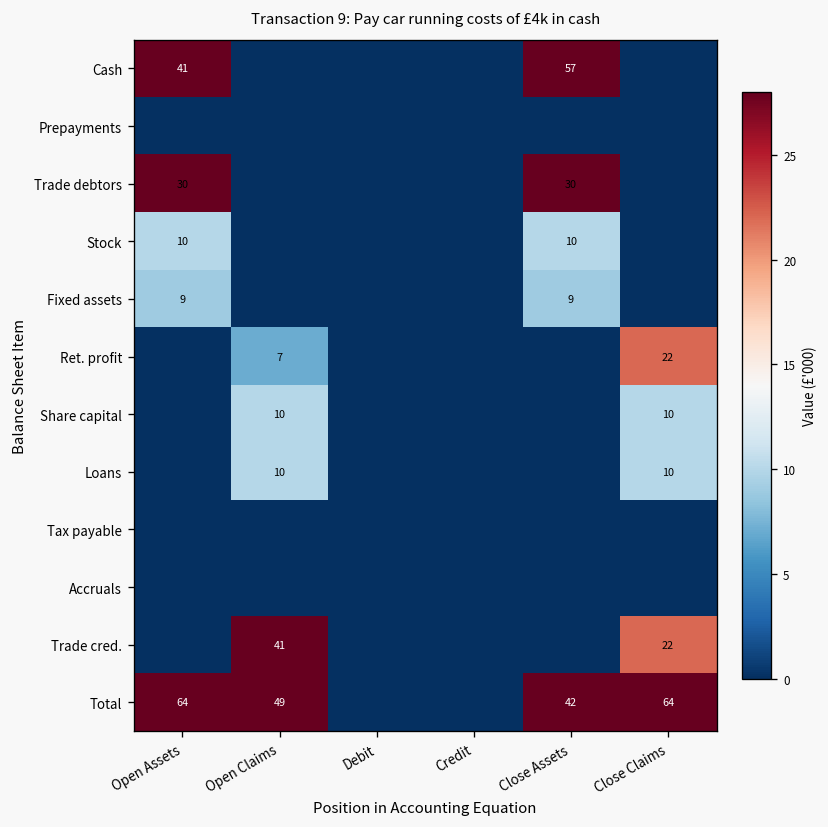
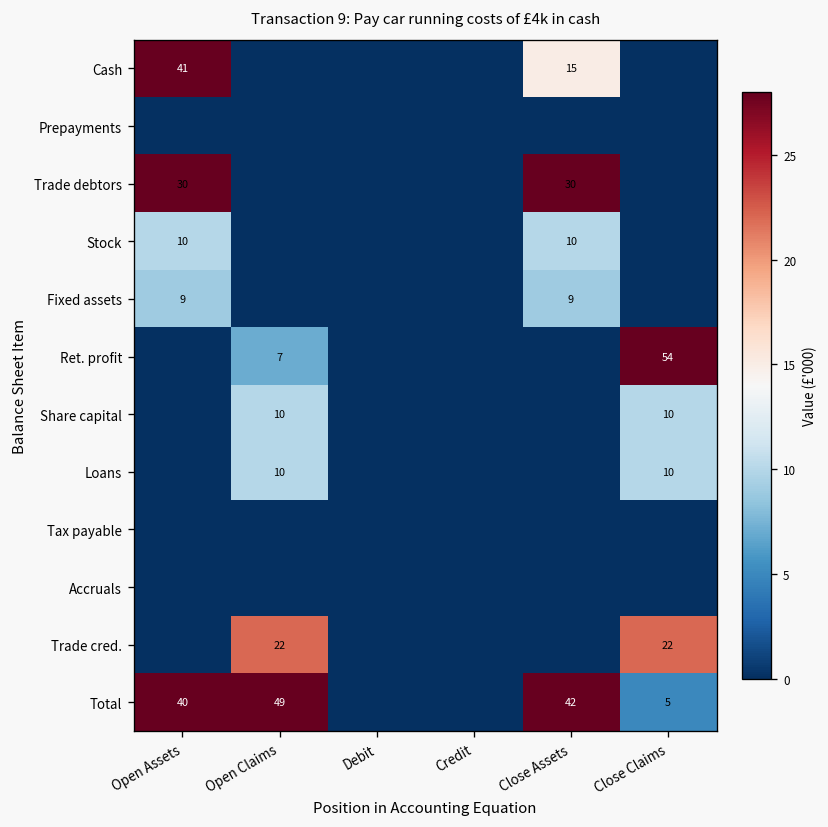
  {
    "Cash": {
      "Open Assets": 41,
-     "Close Assets": 57
+     "Close Assets": 15
    },
    "Trade debtors": {
      "Open Assets": 30,
      "Close Assets": 30
    },
    "Stock": {
      "Open Assets": 10,
      "Close Assets": 10
    },
    "Fixed assets": {
      "Open Assets": 9,
      "Close Assets": 9
    },
    "Ret. profit": {
      "Open Claims": 7,
-     "Close Claims": 22
+     "Close Claims": 54
    },
    "Share capital": {
      "Open Claims": 10,
      "Close Claims": 10
    },
    "Loans": {
      "Open Claims": 10,
      "Close Claims": 10
    },
    "Trade cred.": {
-     "Open Claims": 41,
+     "Open Claims": 22,
      "Close Claims": 22
    },
    "Total": {
-     "Open Assets": 64,
+     "Open Assets": 40,
      "Open Claims": 49,
      "Close Assets": 42,
-     "Close Claims": 64
+     "Close Claims": 5
    }
  }
